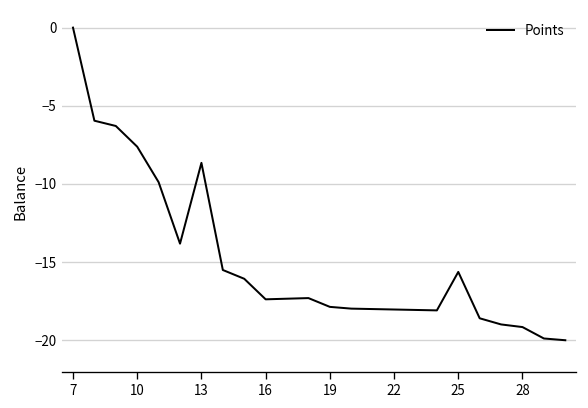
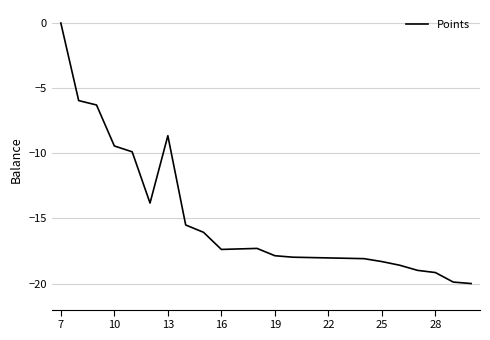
  {
    "7": 0.0,
-   "10": -7.6,
+   "10": -9.4,
    "13": -8.7,
    "16": -17.4,
    "19": -17.9,
-   "25": -15.6,
+   "25": -18.3,
    "28": -19.2
  }
